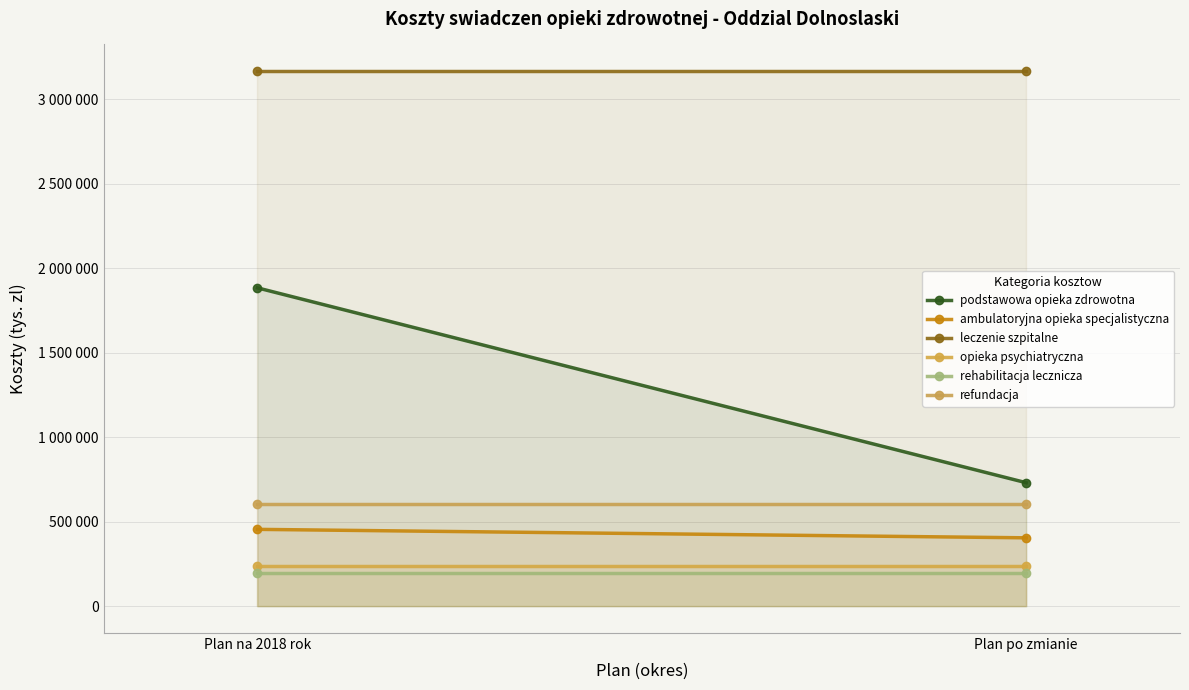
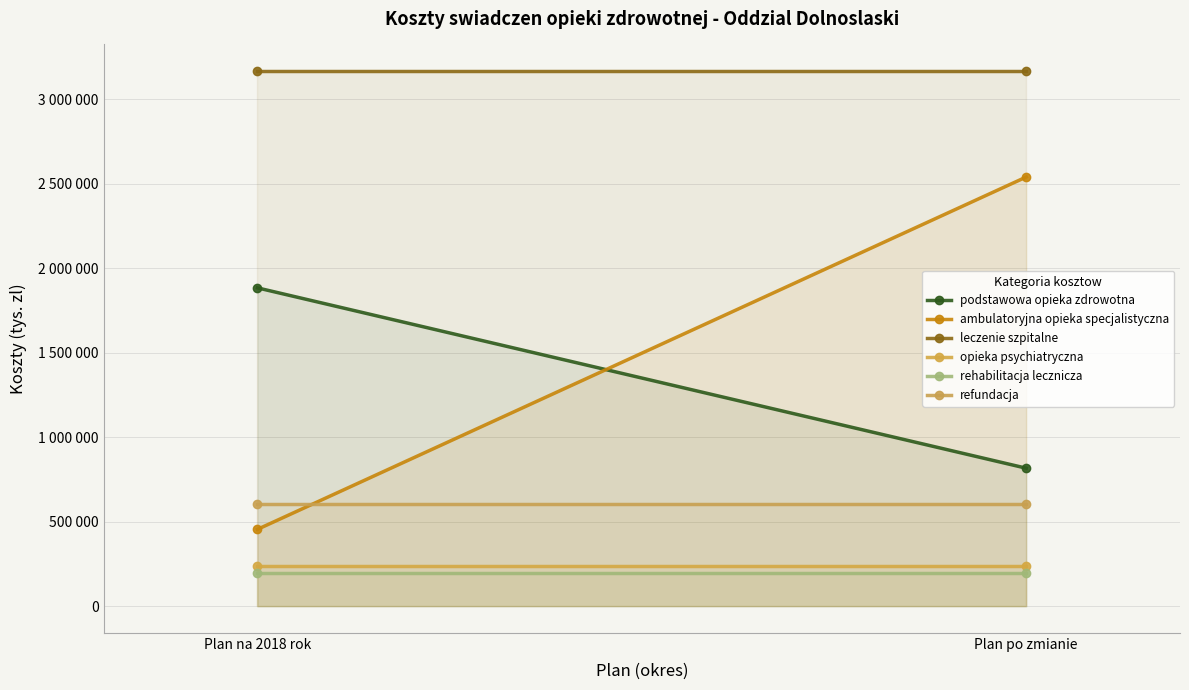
  {
    "podstawowa opieka zdrowotna": {
      "Plan na 2018 rok": 1880000,
-     "Plan po zmianie": 730000
+     "Plan po zmianie": 820000
    },
    "ambulatoryjna opieka specjalistyczna": {
      "Plan na 2018 rok": 460000,
-     "Plan po zmianie": 400000
+     "Plan po zmianie": 2540000
    },
    "leczenie szpitalne": {
      "Plan na 2018 rok": 3170000,
      "Plan po zmianie": 3170000
    },
    "rehabilitacja lecznicza": {
      "Plan na 2018 rok": 200000,
      "Plan po zmianie": 200000
    }
  }
